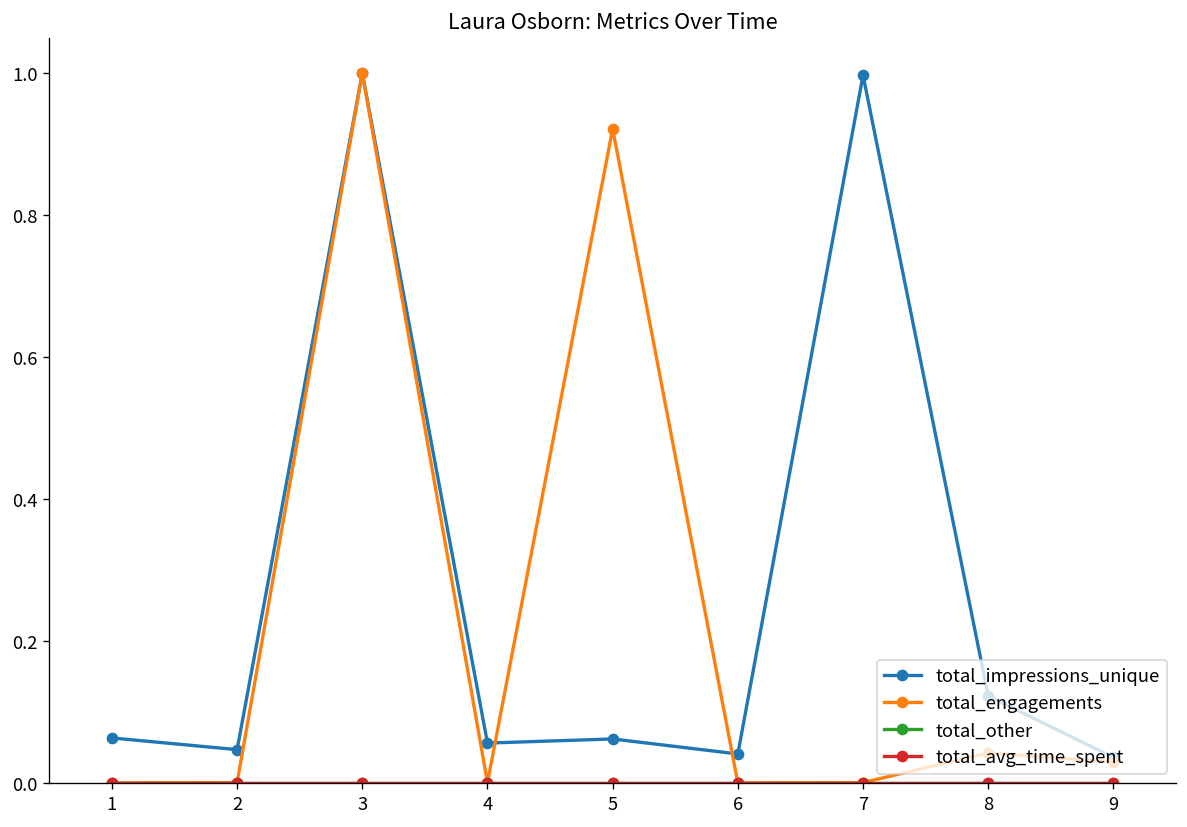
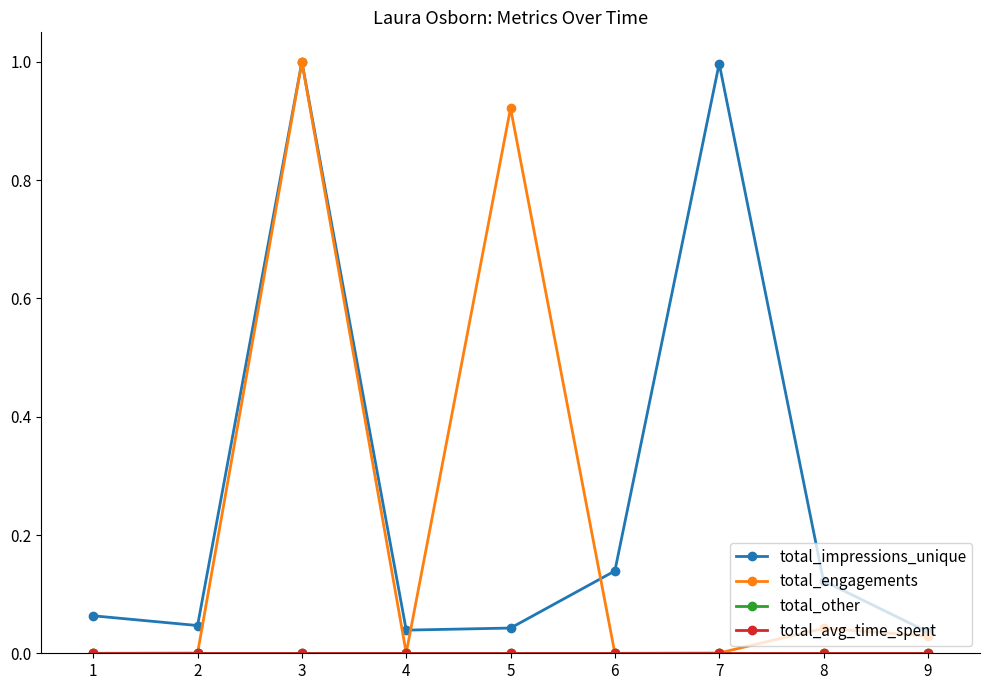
  {
    "total_impressions_unique": {
      "1": 0.06,
      "2": 0.05,
-     "4": 0.06,
-     "5": 0.06,
-     "6": 0.04,
+     "4": 0.04,
+     "5": 0.04,
+     "6": 0.14,
      "7": 1.00
    },
    "total_engagements": {
      "5": 0.92
    },
    "total_avg_time_spent": {
      "3": 0.00,
      "5": 0.00,
      "8": 0.00,
      "9": 0.00
    }
  }
